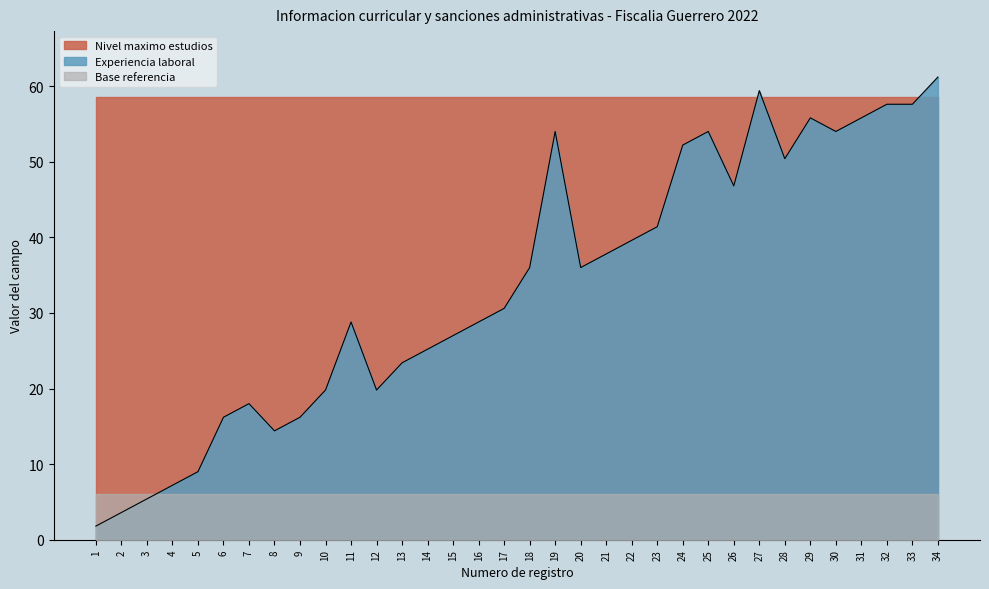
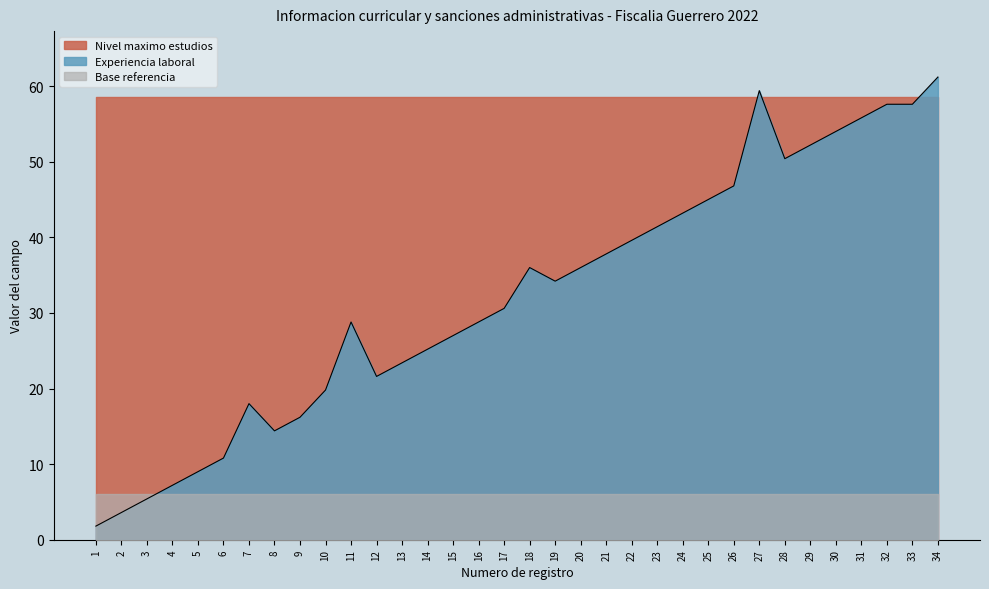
  {
    "Nivel maximo estudios": {
      "1": 59,
      "2": 59,
      "3": 59,
      "4": 59,
      "5": 59,
      "6": 59,
      "7": 59,
      "8": 59,
      "9": 59,
      "10": 59,
      "11": 59,
      "12": 59,
      "13": 59,
      "14": 59,
      "15": 59,
      "16": 59,
      "17": 59,
      "18": 59,
      "19": 59,
      "20": 59,
      "21": 59,
      "22": 59,
      "23": 59,
      "24": 59,
      "25": 59,
      "26": 59,
      "27": 59,
      "28": 59,
      "29": 59,
      "30": 59,
      "31": 59,
      "32": 59,
      "33": 59,
      "34": 59
    },
    "Experiencia laboral": {
      "1": 2,
      "2": 4,
      "3": 5,
      "4": 7,
      "5": 9,
-     "6": 16,
+     "6": 11,
      "7": 18,
      "8": 14,
      "9": 16,
      "10": 20,
      "11": 29,
-     "12": 20,
+     "12": 22,
      "13": 23,
      "14": 25,
      "15": 27,
      "16": 29,
      "17": 31,
      "18": 36,
-     "19": 54,
+     "19": 34,
      "20": 36,
      "21": 38,
      "22": 40,
      "23": 41,
-     "24": 52,
-     "25": 54,
+     "24": 43,
+     "25": 45,
      "26": 47,
      "27": 59,
      "28": 50,
-     "29": 56,
+     "29": 52,
      "30": 54,
      "31": 56,
      "32": 58,
      "33": 58,
      "34": 61
    },
    "Base referencia": {
      "1": 6,
      "2": 6,
      "3": 6,
      "4": 6,
      "5": 6,
      "6": 6,
      "7": 6,
      "8": 6,
      "9": 6,
      "10": 6,
      "11": 6,
      "12": 6,
      "13": 6,
      "14": 6,
      "15": 6,
      "16": 6,
      "17": 6,
      "18": 6,
      "19": 6,
      "20": 6,
      "21": 6,
      "22": 6,
      "23": 6,
      "24": 6,
      "25": 6,
      "26": 6,
      "27": 6,
      "28": 6,
      "29": 6,
      "30": 6,
      "31": 6,
      "32": 6,
      "33": 6,
      "34": 6
    }
  }
